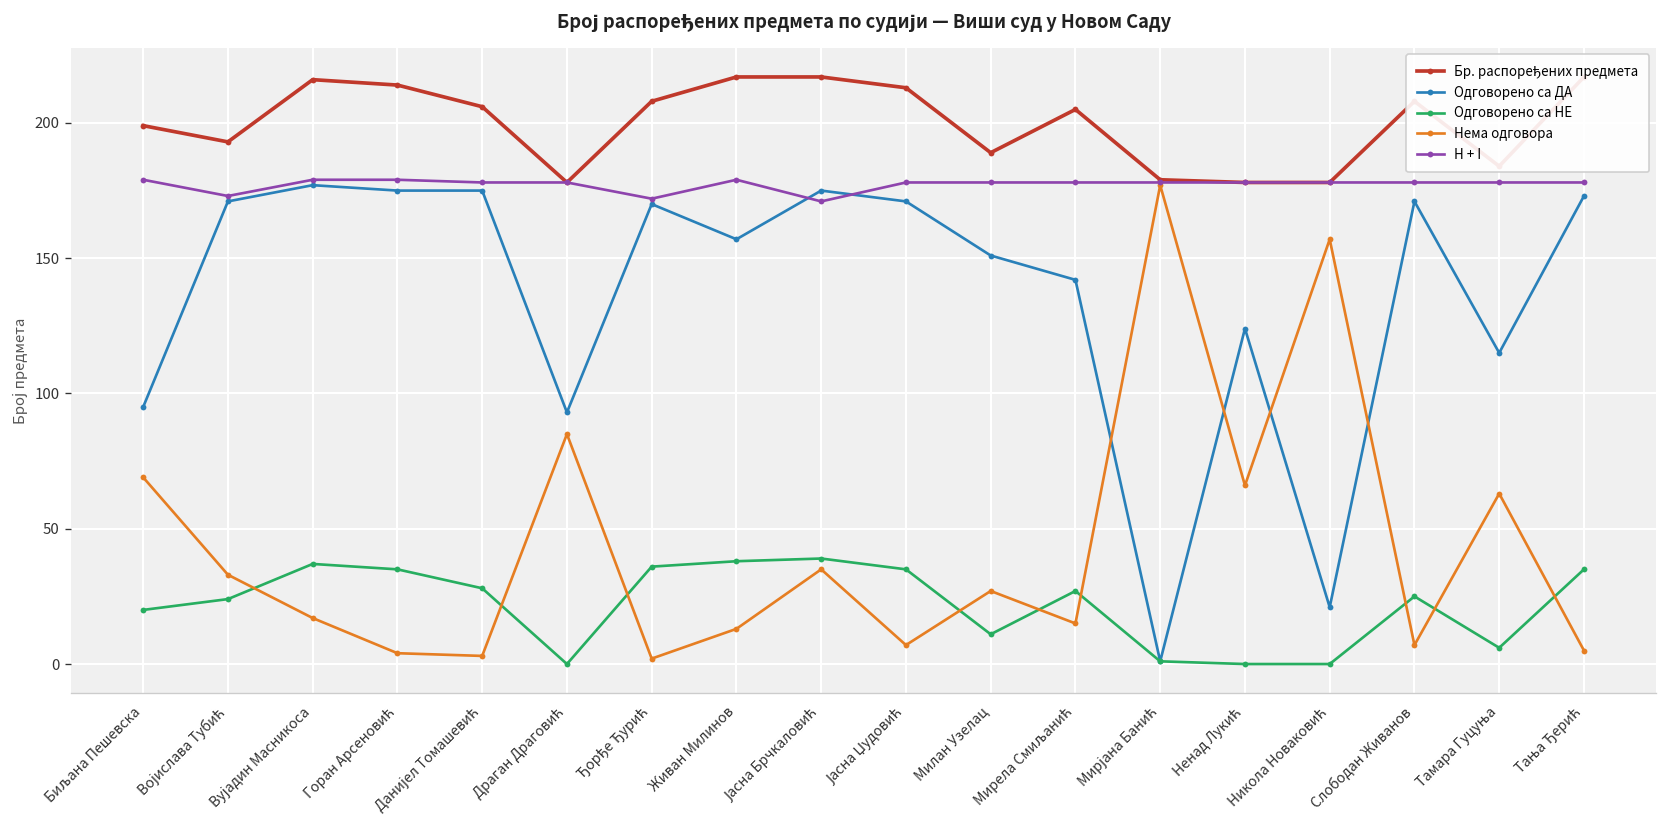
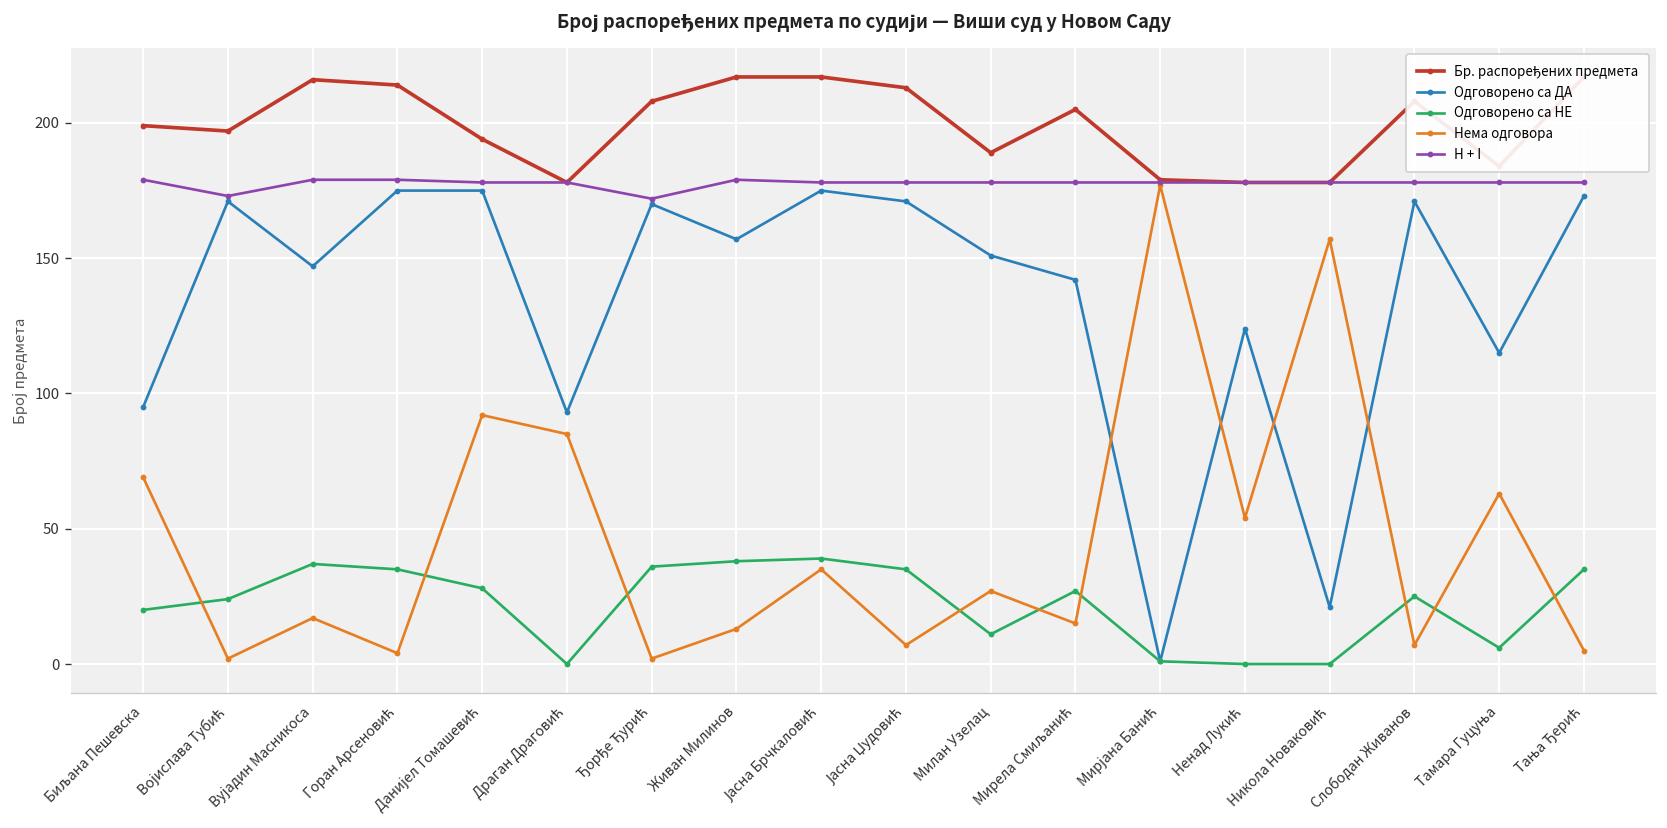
  {
    "Бр. распоређених предмета": {
      "Биљана Пешевска": 199,
-     "Војислава Тубић": 193,
+     "Војислава Тубић": 197,
      "Вујадин Масникоса": 216,
      "Горан Арсеновић": 214,
-     "Данијел Томашевић": 206,
+     "Данијел Томашевић": 194,
      "Ђорђе Ђурић": 208,
      "Живан Милинов": 217,
      "Јасна Брчкаловић": 217,
      "Јасна Џудовић": 213,
      "Милан Узелац": 189,
      "Мирела Смиљанић": 205,
      "Тамара Гуцуња": 184
    },
    "Одговорено са ДА": {
      "Биљана Пешевска": 95,
      "Војислава Тубић": 171,
-     "Вујадин Масникоса": 177,
+     "Вујадин Масникоса": 147,
      "Горан Арсеновић": 175,
      "Данијел Томашевић": 175,
      "Драган Драговић": 93,
      "Ђорђе Ђурић": 170,
      "Живан Милинов": 157,
      "Јасна Брчкаловић": 175,
      "Јасна Џудовић": 171,
      "Милан Узелац": 151,
      "Мирела Смиљанић": 142,
      "Ненад Лукић": 124,
      "Никола Новаковић": 21,
      "Слободан Живанов": 171,
      "Тамара Гуцуња": 115,
      "Тања Ђерић": 173
    },
    "Одговорено са НЕ": {
      "Биљана Пешевска": 20,
      "Војислава Тубић": 24,
      "Вујадин Масникоса": 37,
      "Горан Арсеновић": 35,
      "Данијел Томашевић": 28,
      "Драган Драговић": 0,
      "Ђорђе Ђурић": 36,
      "Живан Милинов": 38,
      "Јасна Брчкаловић": 39,
      "Јасна Џудовић": 35,
      "Милан Узелац": 11,
      "Мирела Смиљанић": 27,
      "Ненад Лукић": 0,
      "Никола Новаковић": 0,
      "Слободан Живанов": 25,
      "Тамара Гуцуња": 6,
      "Тања Ђерић": 35
    },
    "Нема одговора": {
      "Биљана Пешевска": 69,
-     "Војислава Тубић": 33,
+     "Војислава Тубић": 2,
      "Вујадин Масникоса": 17,
      "Горан Арсеновић": 4,
-     "Данијел Томашевић": 3,
+     "Данијел Томашевић": 92,
      "Драган Драговић": 85,
      "Ђорђе Ђурић": 2,
      "Живан Милинов": 13,
      "Јасна Брчкаловић": 35,
      "Јасна Џудовић": 7,
      "Милан Узелац": 27,
      "Мирела Смиљанић": 15,
-     "Ненад Лукић": 66,
+     "Ненад Лукић": 54,
      "Никола Новаковић": 157,
      "Слободан Живанов": 7,
      "Тамара Гуцуња": 63,
      "Тања Ђерић": 5
    },
    "H + I": {
      "Биљана Пешевска": 179,
      "Војислава Тубић": 173,
      "Вујадин Масникоса": 179,
      "Горан Арсеновић": 179,
      "Данијел Томашевић": 178,
      "Ђорђе Ђурић": 172,
      "Живан Милинов": 179,
-     "Јасна Брчкаловић": 171,
+     "Јасна Брчкаловић": 178,
      "Јасна Џудовић": 178,
      "Милан Узелац": 178,
      "Мирела Смиљанић": 178,
      "Слободан Живанов": 178,
      "Тамара Гуцуња": 178,
      "Тања Ђерић": 178
    }
  }
